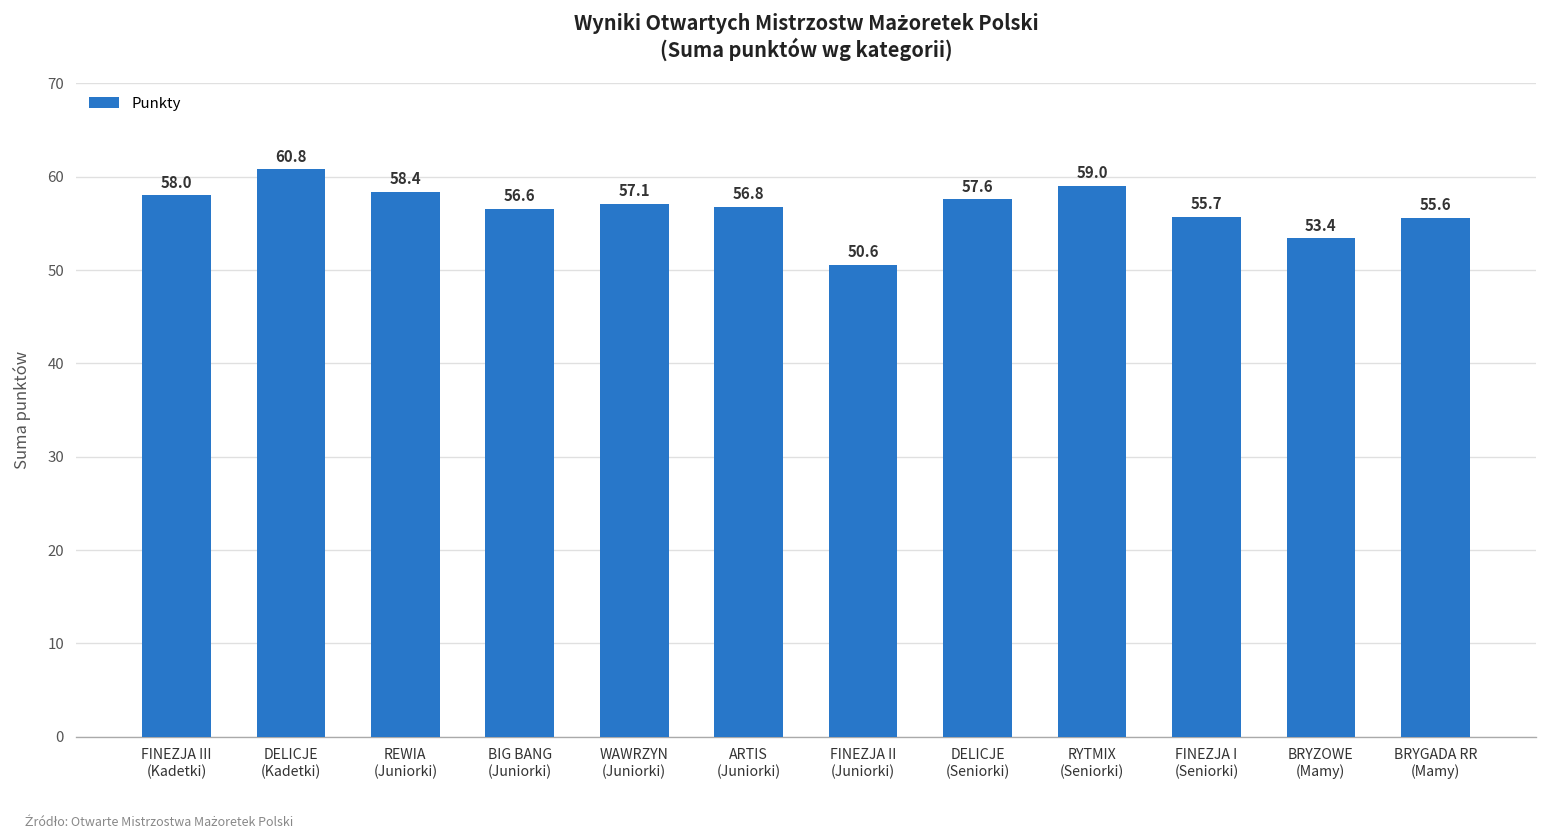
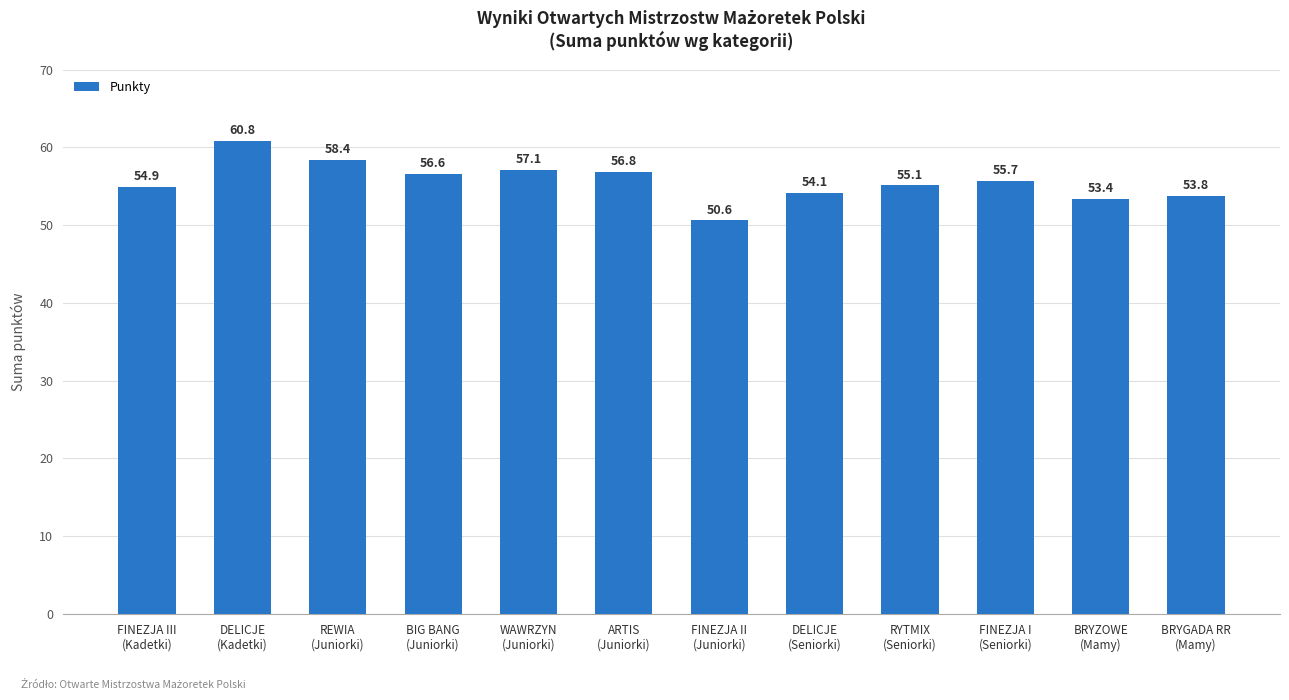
  {
-   "FINEZJA III (Kadetki)": 58.0,
+   "FINEZJA III (Kadetki)": 54.9,
    "DELICJE (Kadetki)": 60.8,
    "REWIA (Juniorki)": 58.4,
    "BIG BANG (Juniorki)": 56.6,
    "WAWRZYN (Juniorki)": 57.1,
    "ARTIS (Juniorki)": 56.8,
    "FINEZJA II (Juniorki)": 50.6,
-   "DELICJE (Seniorki)": 57.6,
-   "RYTMIX (Seniorki)": 59.0,
+   "DELICJE (Seniorki)": 54.1,
+   "RYTMIX (Seniorki)": 55.1,
    "FINEZJA I (Seniorki)": 55.7,
    "BRYZOWE (Mamy)": 53.4,
-   "BRYGADA RR (Mamy)": 55.6
+   "BRYGADA RR (Mamy)": 53.8
  }
